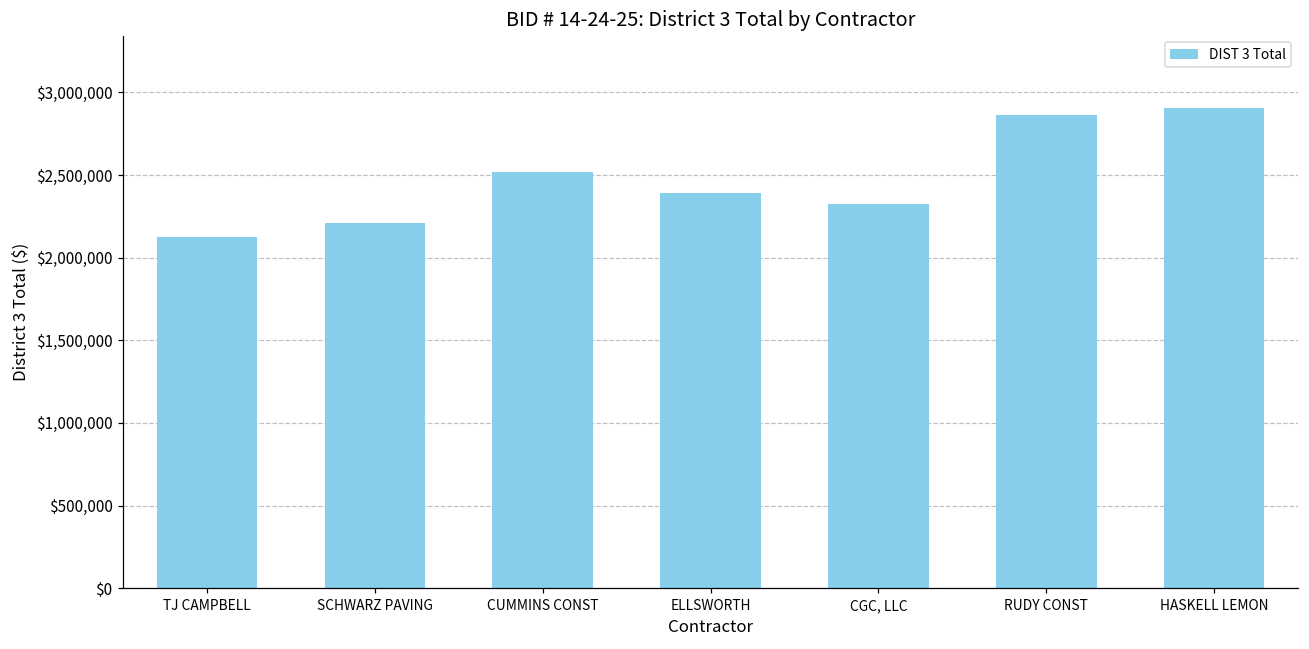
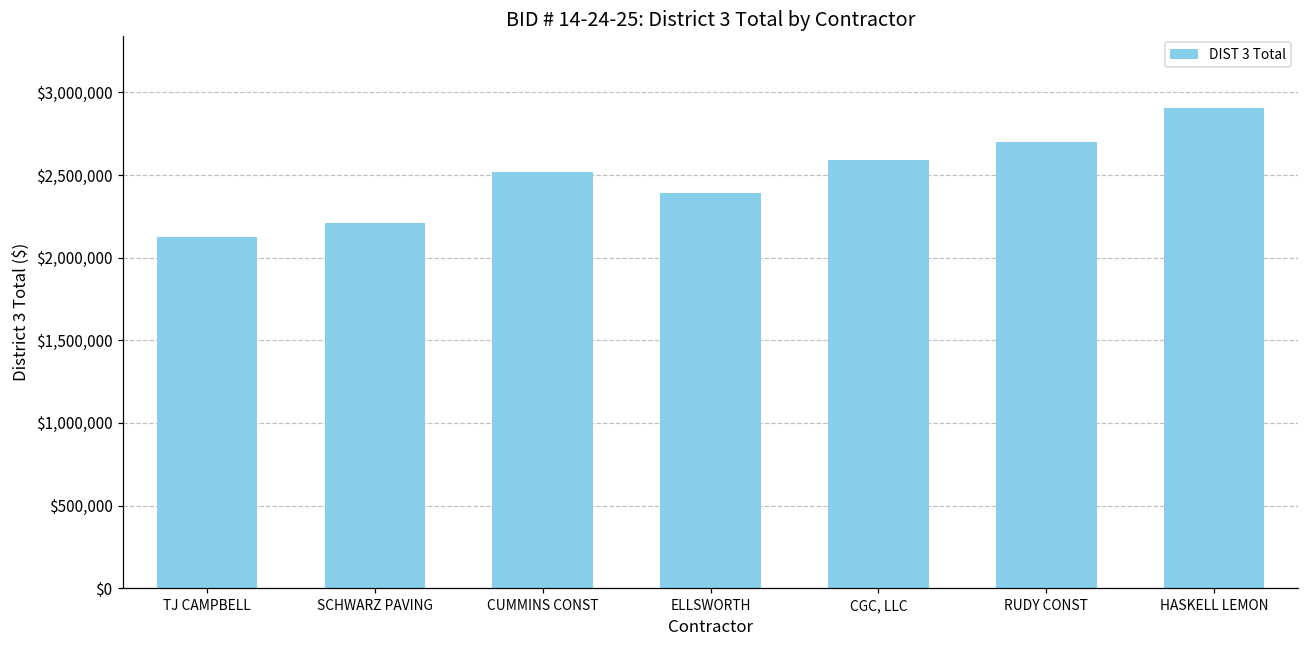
  {
    "TJ CAMPBELL": "$2,120,000",
    "SCHWARZ PAVING": "$2,210,000",
    "CUMMINS CONST": "$2,520,000",
    "ELLSWORTH": "$2,390,000",
-   "CGC, LLC": "$2,320,000",
-   "RUDY CONST": "$2,860,000",
+   "CGC, LLC": "$2,590,000",
+   "RUDY CONST": "$2,700,000",
    "HASKELL LEMON": "$2,910,000"
  }
